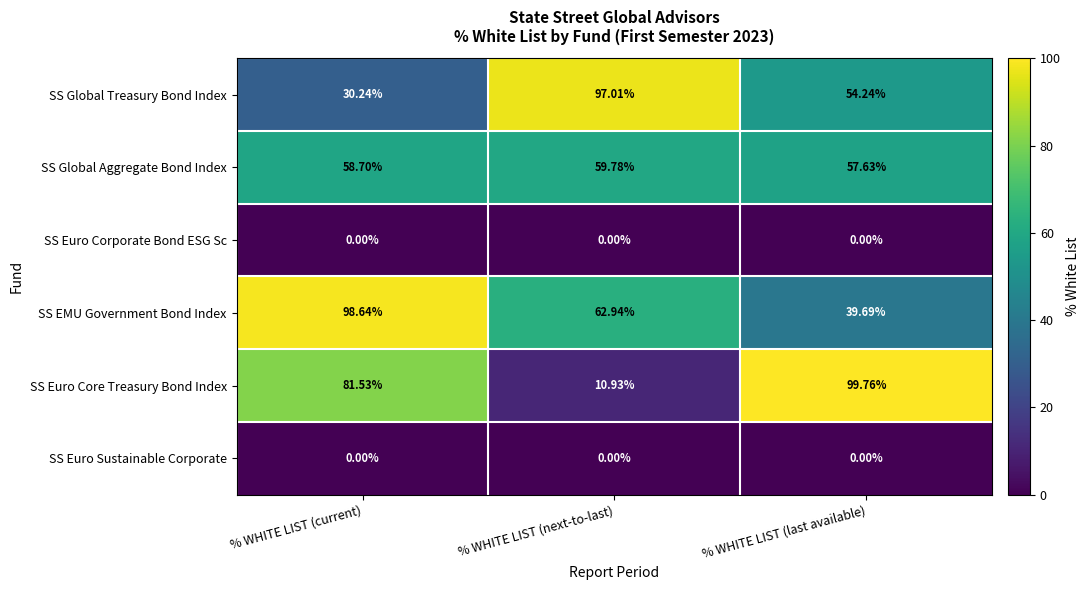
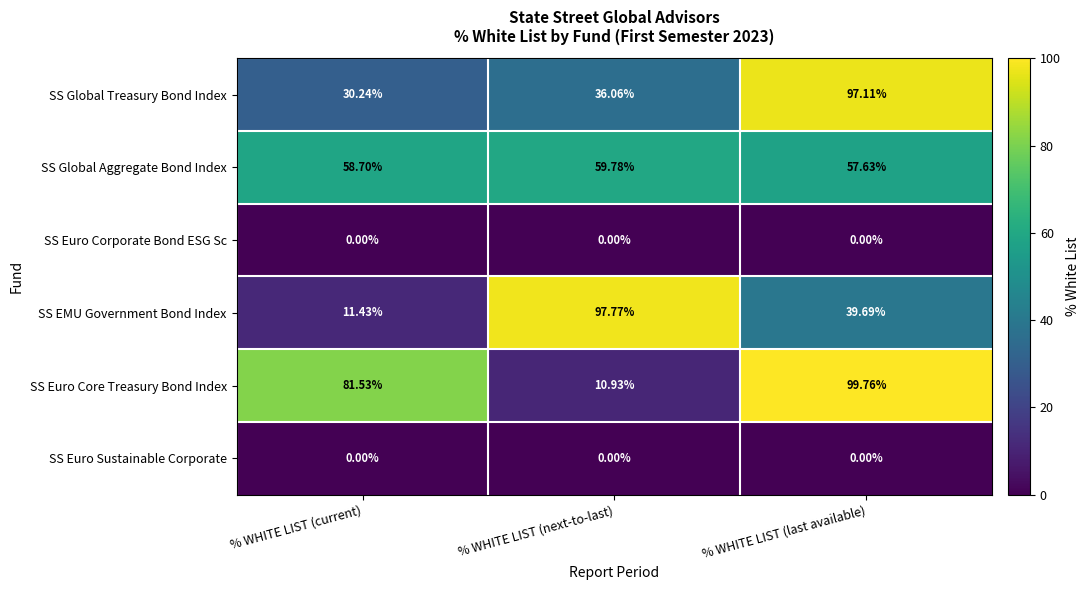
  {
    "SS Global Treasury Bond Index": {
      "% WHITE LIST (current)": "30.24%",
-     "% WHITE LIST (next-to-last)": "97.01%",
-     "% WHITE LIST (last available)": "54.24%"
+     "% WHITE LIST (next-to-last)": "36.06%",
+     "% WHITE LIST (last available)": "97.11%"
    },
    "SS Global Aggregate Bond Index": {
      "% WHITE LIST (current)": "58.70%",
      "% WHITE LIST (next-to-last)": "59.78%",
      "% WHITE LIST (last available)": "57.63%"
    },
    "SS Euro Corporate Bond ESG Sc": {
      "% WHITE LIST (current)": "0.00%",
      "% WHITE LIST (next-to-last)": "0.00%",
      "% WHITE LIST (last available)": "0.00%"
    },
    "SS EMU Government Bond Index": {
-     "% WHITE LIST (current)": "98.64%",
-     "% WHITE LIST (next-to-last)": "62.94%",
+     "% WHITE LIST (current)": "11.43%",
+     "% WHITE LIST (next-to-last)": "97.77%",
      "% WHITE LIST (last available)": "39.69%"
    },
    "SS Euro Core Treasury Bond Index": {
      "% WHITE LIST (current)": "81.53%",
      "% WHITE LIST (next-to-last)": "10.93%",
      "% WHITE LIST (last available)": "99.76%"
    },
    "SS Euro Sustainable Corporate": {
      "% WHITE LIST (current)": "0.00%",
      "% WHITE LIST (next-to-last)": "0.00%",
      "% WHITE LIST (last available)": "0.00%"
    }
  }
